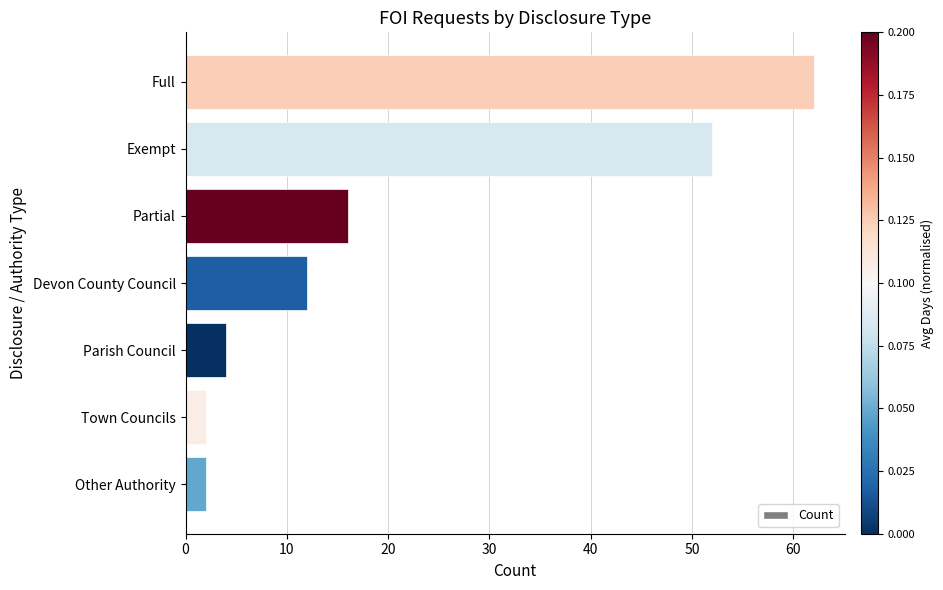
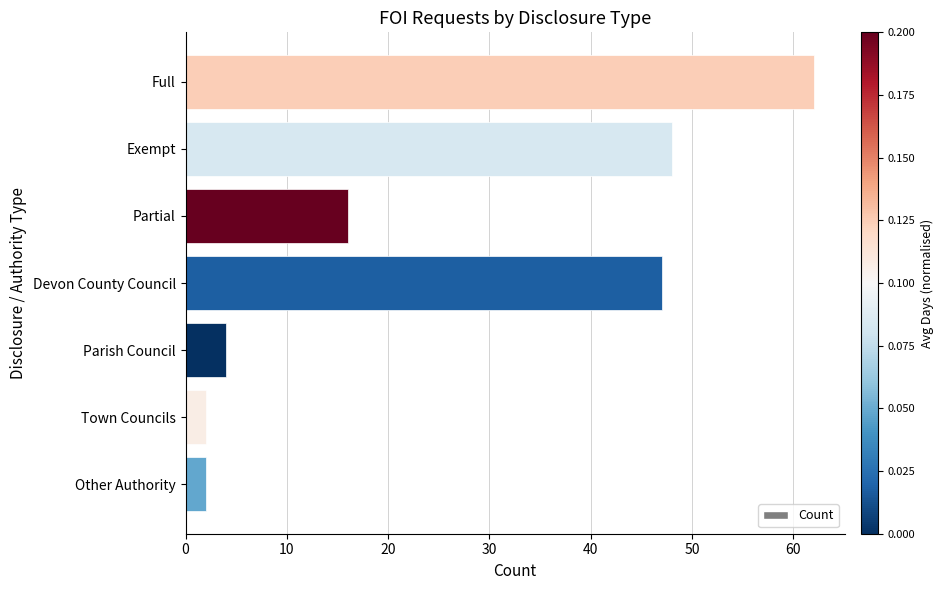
  {
    "Full": 62,
-   "Exempt": 52,
+   "Exempt": 48,
    "Partial": 16,
-   "Devon County Council": 12,
+   "Devon County Council": 47,
    "Parish Council": 4,
    "Town Councils": 2,
    "Other Authority": 2
  }
